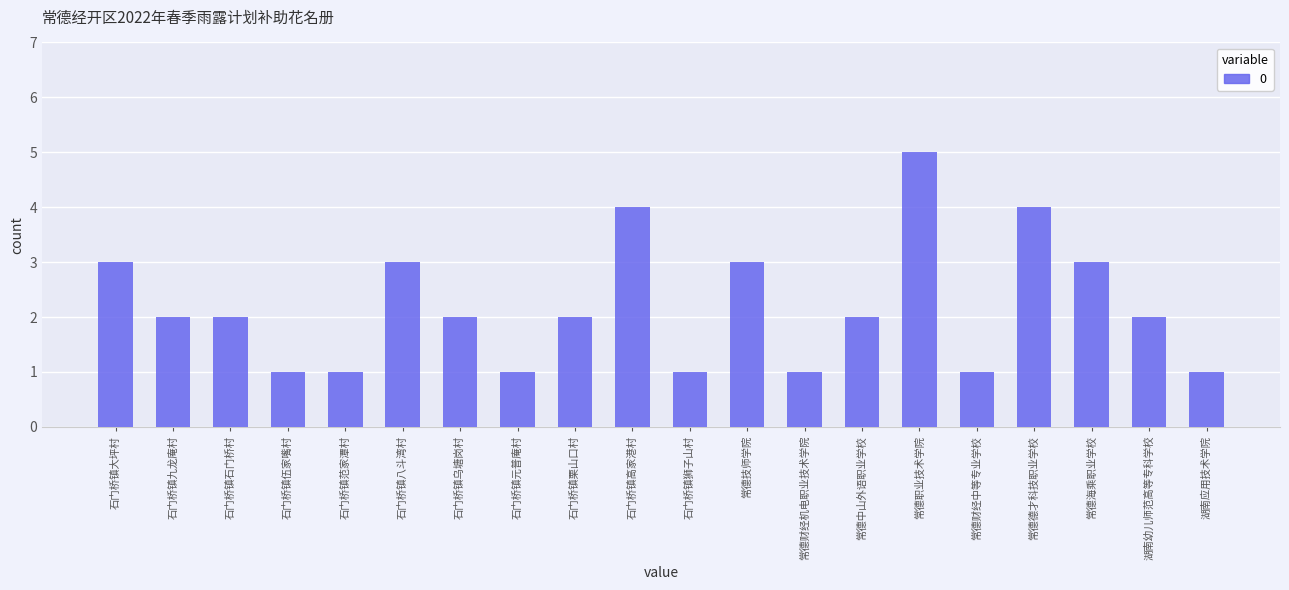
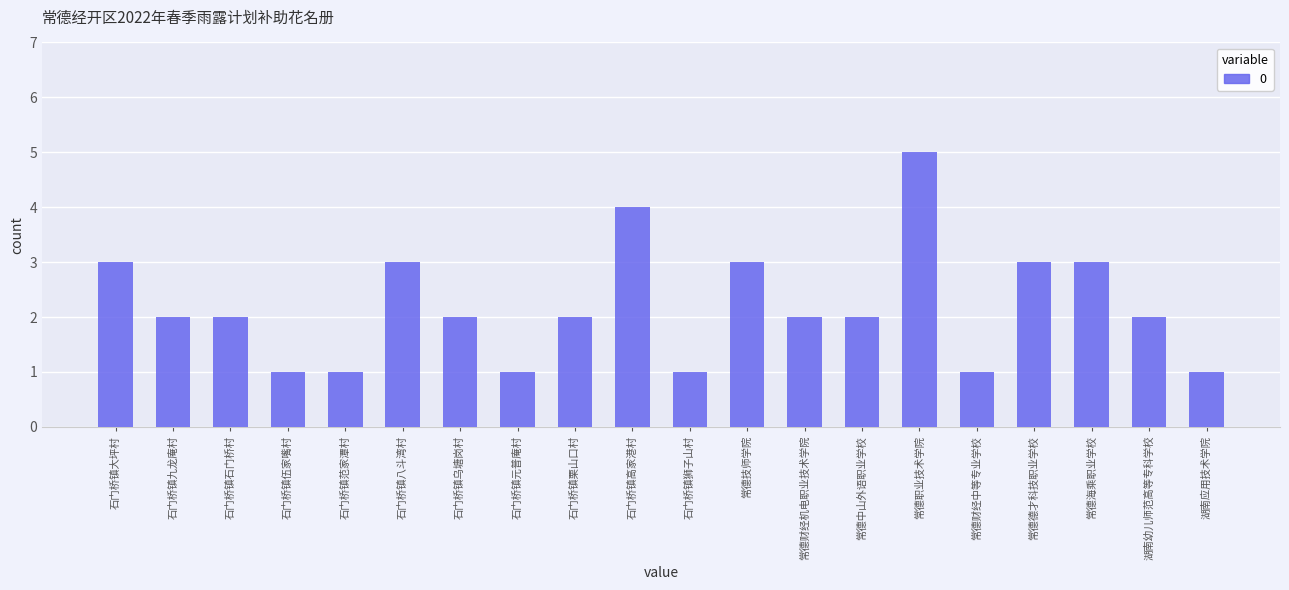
  {
    "石门桥镇大坪村": 3,
    "石门桥镇九龙庵村": 2,
    "石门桥镇石门桥村": 2,
    "石门桥镇伍家嘴村": 1,
    "石门桥镇范家潭村": 1,
    "石门桥镇八斗湾村": 3,
    "石门桥镇乌塘岗村": 2,
    "石门桥镇元普庵村": 1,
    "石门桥镇栗山口村": 2,
    "石门桥镇高家港村": 4,
    "石门桥镇狮子山村": 1,
    "常德技师学院": 3,
-   "常德财经机电职业技术学院": 1,
+   "常德财经机电职业技术学院": 2,
    "常德中山外语职业学校": 2,
    "常德职业技术学院": 5,
    "常德财经中等专业学校": 1,
-   "常德德才科技职业学校": 4,
+   "常德德才科技职业学校": 3,
    "常德海乘职业学校": 3,
    "湖南幼儿师范高等专科学校": 2,
    "湖南应用技术学院": 1
  }
